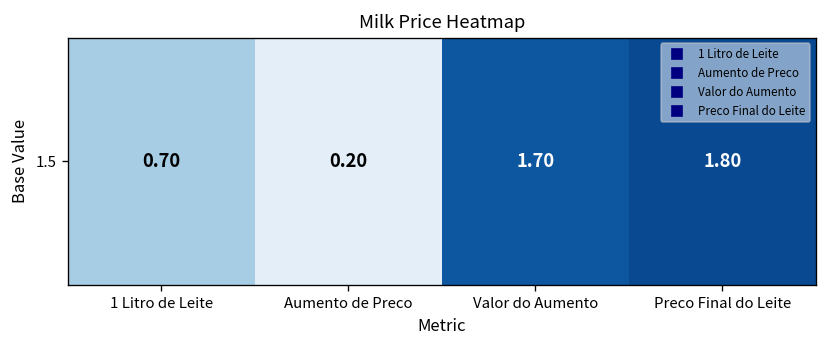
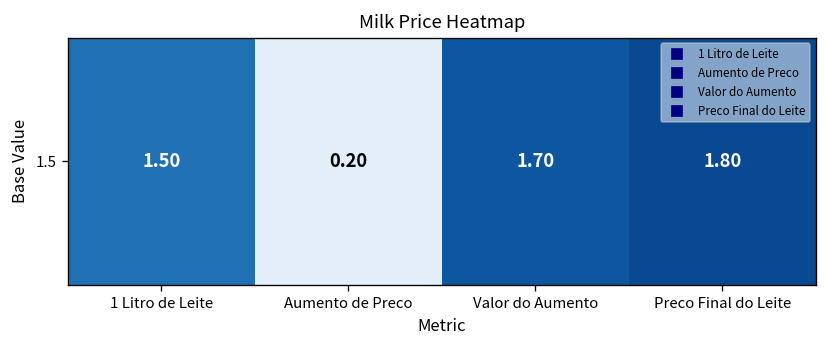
  {
    "1.5": {
-     "1 Litro de Leite": 0.70,
+     "1 Litro de Leite": 1.50,
      "Aumento de Preco": 0.20,
      "Valor do Aumento": 1.70,
      "Preco Final do Leite": 1.80
    }
  }
